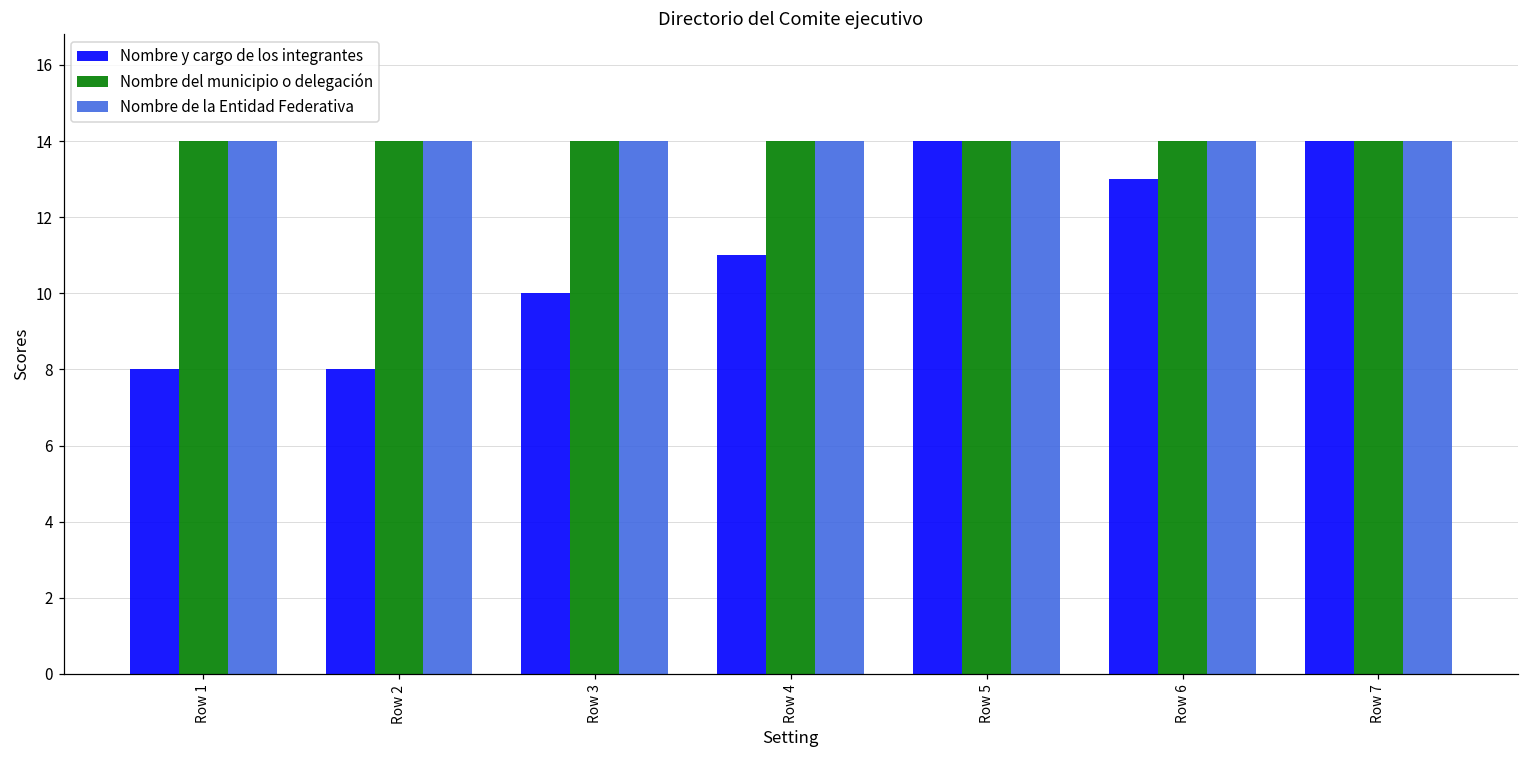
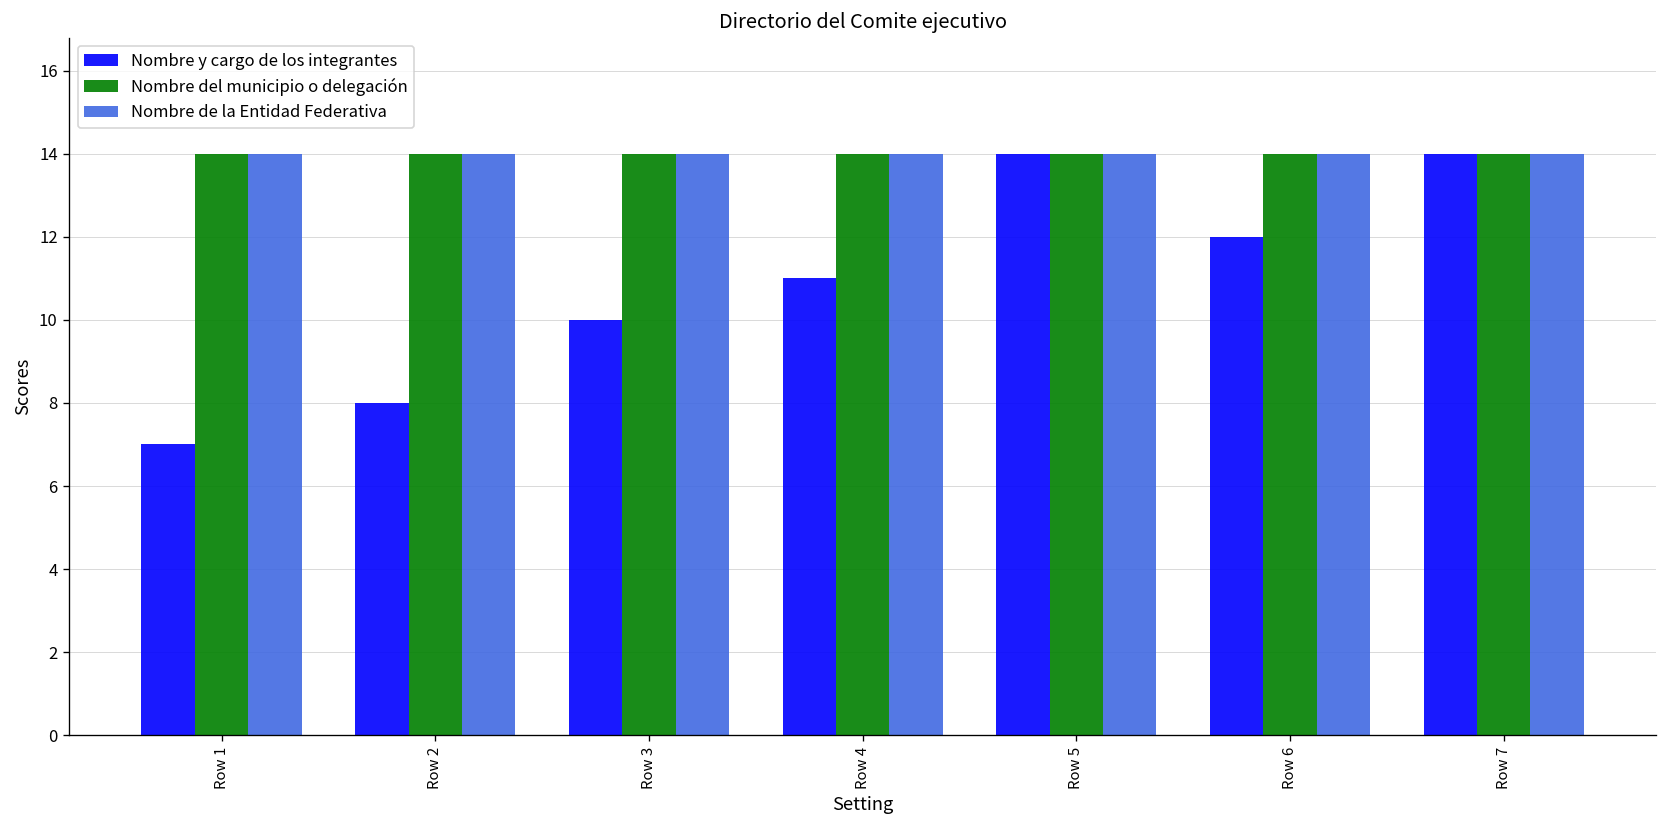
  {
    "Nombre y cargo de los integrantes": {
-     "Row 1": 8,
+     "Row 1": 7,
      "Row 2": 8,
      "Row 3": 10,
      "Row 4": 11,
      "Row 5": 14,
-     "Row 6": 13,
+     "Row 6": 12,
      "Row 7": 14
    },
    "Nombre del municipio o delegación": {
      "Row 1": 14,
      "Row 2": 14,
      "Row 3": 14,
      "Row 4": 14,
      "Row 5": 14,
      "Row 6": 14,
      "Row 7": 14
    },
    "Nombre de la Entidad Federativa": {
      "Row 1": 14,
      "Row 2": 14,
      "Row 3": 14,
      "Row 4": 14,
      "Row 5": 14,
      "Row 6": 14,
      "Row 7": 14
    }
  }
